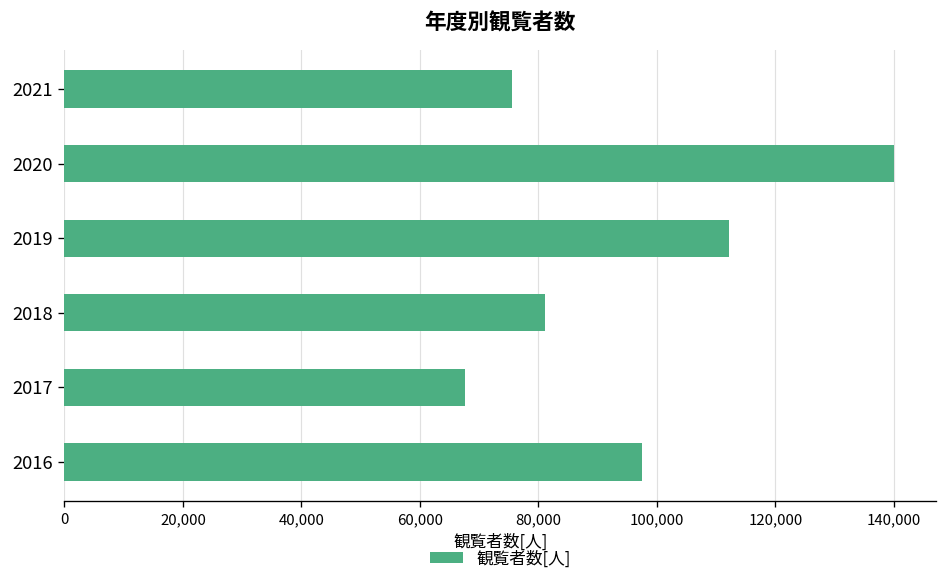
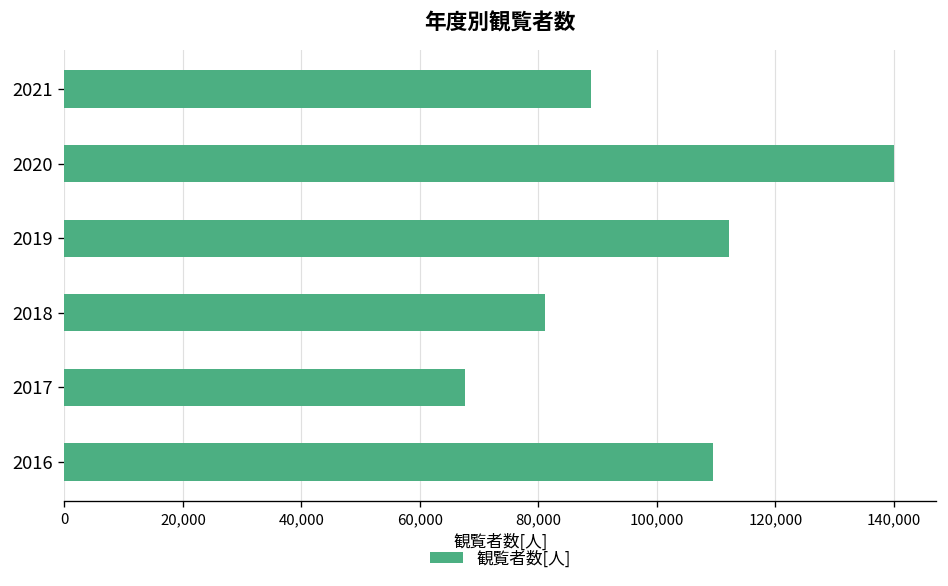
  {
-   "2021": "75,000",
+   "2021": "89,000",
    "2020": "140,000",
    "2019": "112,000",
    "2018": "81,000",
    "2017": "68,000",
-   "2016": "98,000"
+   "2016": "109,000"
  }
